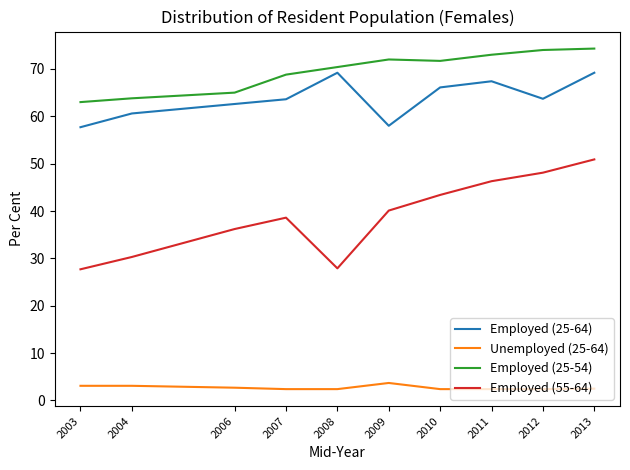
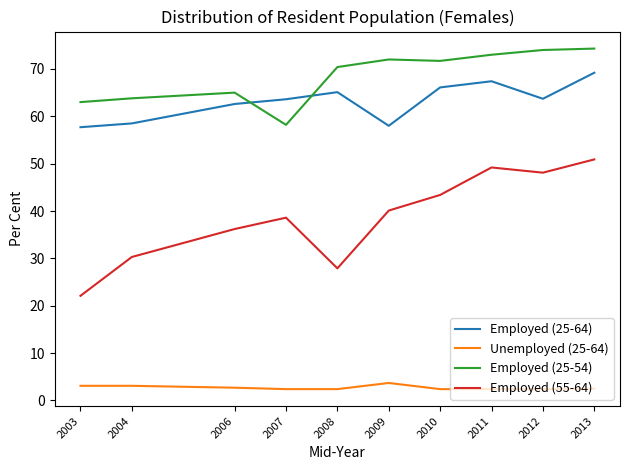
  {
    "Employed (25-64)": {
      "2003": 58,
-     "2004": 61,
+     "2004": 59,
      "2006": 63,
      "2007": 64,
-     "2008": 69,
+     "2008": 65,
      "2009": 58,
      "2010": 66,
      "2011": 67,
      "2012": 64,
      "2013": 69
    },
    "Unemployed (25-64)": {
      "2003": 3,
      "2004": 3,
      "2006": 3,
      "2007": 2,
      "2008": 2,
      "2009": 4,
      "2010": 2
    },
    "Employed (25-54)": {
      "2003": 63,
      "2004": 64,
      "2006": 65,
-     "2007": 69,
+     "2007": 58,
      "2008": 70,
      "2009": 72,
      "2010": 72,
      "2011": 73,
      "2012": 74,
      "2013": 74
    },
    "Employed (55-64)": {
-     "2003": 28,
+     "2003": 22,
      "2004": 30,
      "2006": 36,
      "2007": 39,
      "2008": 28,
      "2009": 40,
      "2010": 43,
-     "2011": 46,
+     "2011": 49,
      "2012": 48,
      "2013": 51
    }
  }
